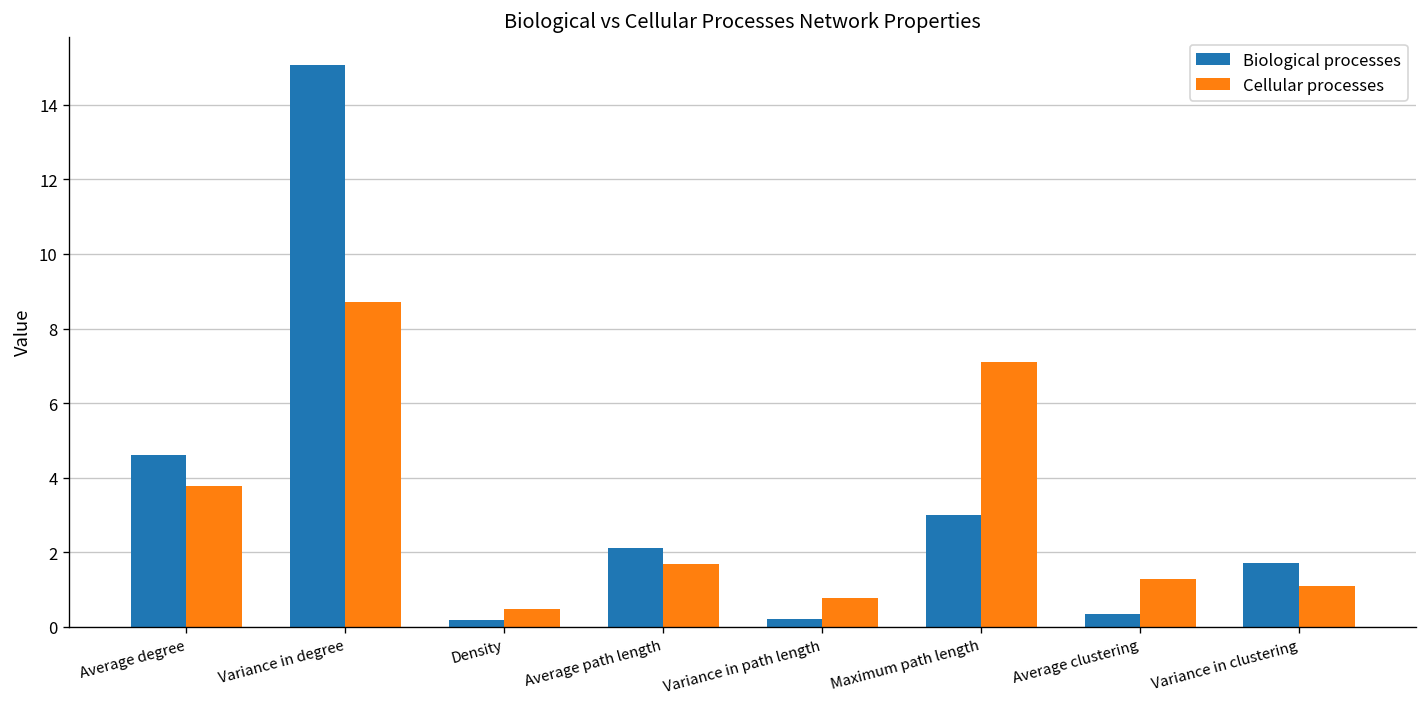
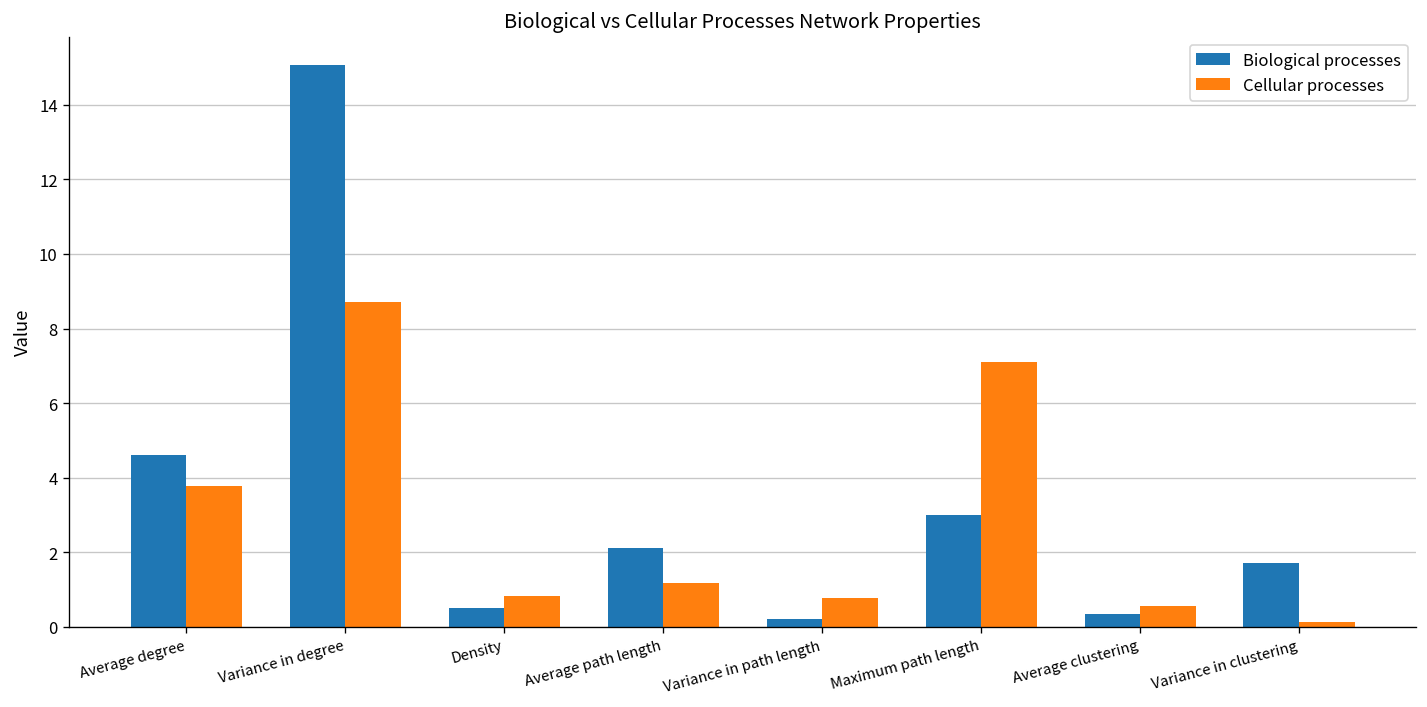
  {
    "Biological processes": {
      "Average degree": 4.6,
      "Variance in degree": 15.1,
-     "Density": 0.2,
+     "Density": 0.5,
      "Average path length": 2.1,
      "Variance in path length": 0.2,
      "Maximum path length": 3.0,
      "Average clustering": 0.3,
      "Variance in clustering": 1.7
    },
    "Cellular processes": {
      "Average degree": 3.8,
      "Variance in degree": 8.7,
-     "Density": 0.5,
-     "Average path length": 1.7,
+     "Density": 0.8,
+     "Average path length": 1.2,
      "Variance in path length": 0.8,
      "Maximum path length": 7.1,
-     "Average clustering": 1.3,
-     "Variance in clustering": 1.1
+     "Average clustering": 0.6,
+     "Variance in clustering": 0.1
    }
  }
